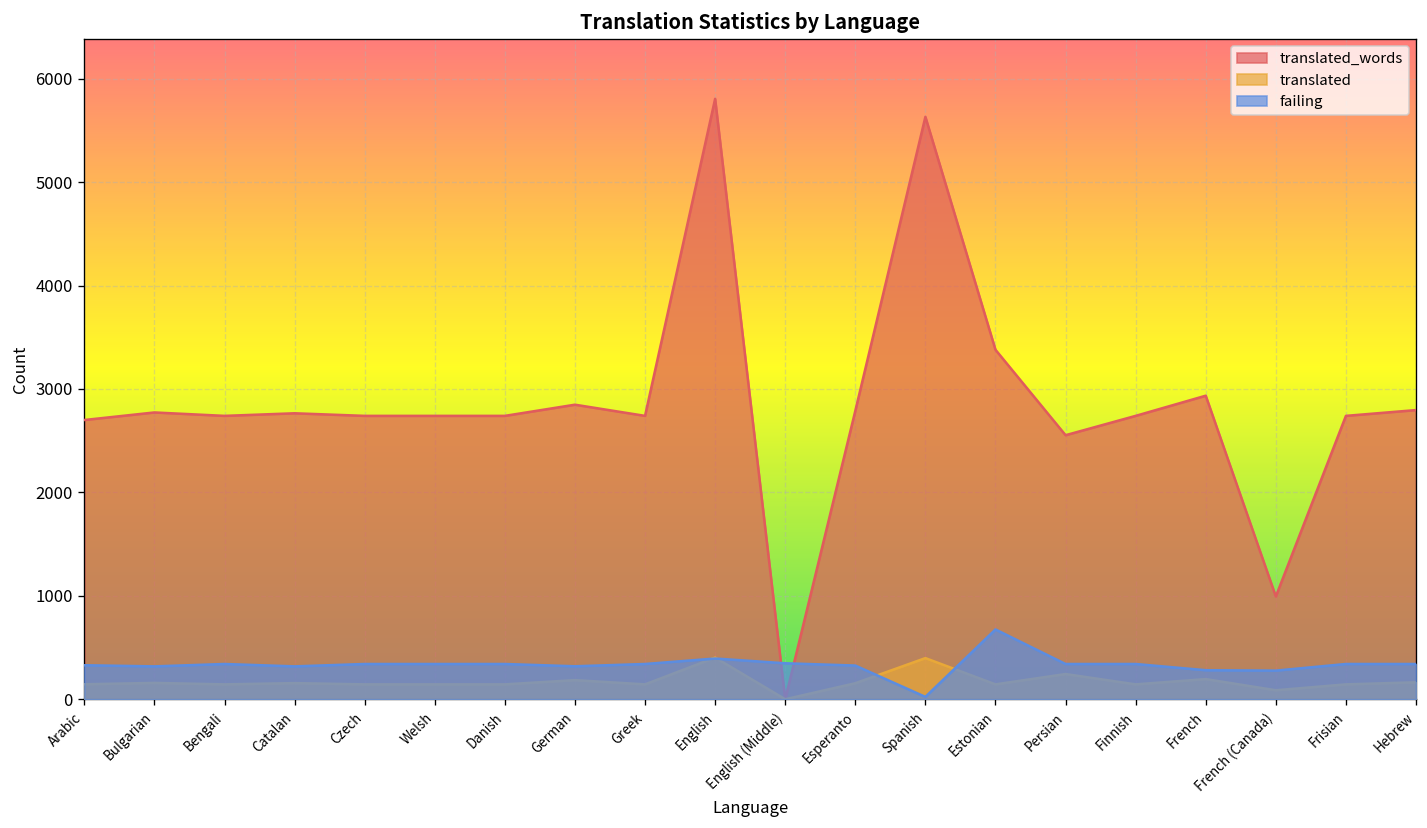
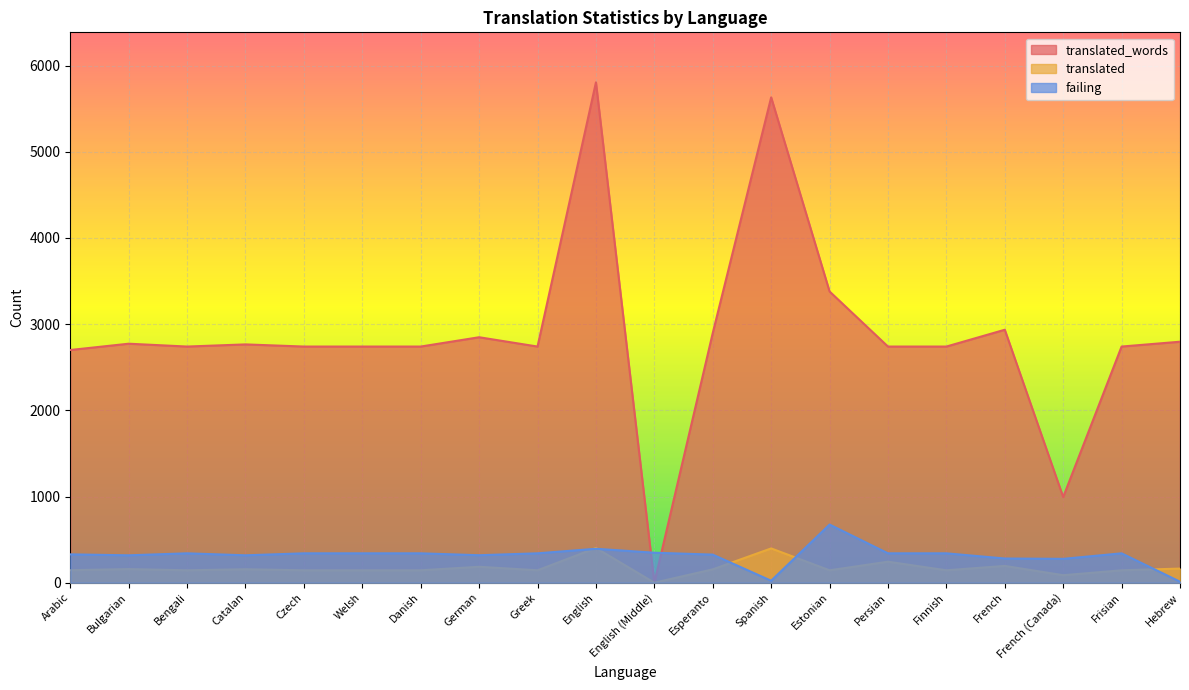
  {
    "translated_words": {
      "Arabic": 2700,
      "Bulgarian": 2800,
      "Bengali": 2700,
      "Catalan": 2800,
      "Czech": 2700,
      "Welsh": 2700,
      "Danish": 2700,
      "German": 2800,
      "Greek": 2700,
      "English": 5800,
-     "Esperanto": 2800,
+     "Esperanto": 2900,
      "Spanish": 5600,
      "Estonian": 3400,
-     "Persian": 2600,
+     "Persian": 2700,
      "Finnish": 2700,
      "French": 2900,
      "French (Canada)": 1000,
      "Frisian": 2700,
      "Hebrew": 2800
    },
    "translated": {
      "Arabic": 100,
      "Bulgarian": 200,
      "Bengali": 100,
      "Catalan": 200,
      "Czech": 100,
      "Welsh": 100,
      "Danish": 100,
      "German": 200,
      "Greek": 100,
      "Esperanto": 200,
      "Spanish": 400,
      "Estonian": 100,
      "Persian": 200,
      "Finnish": 100,
      "French": 200,
      "French (Canada)": 100,
      "Frisian": 100,
      "Hebrew": 200
    },
    "failing": {
      "Arabic": 300,
      "Bulgarian": 300,
      "Bengali": 300,
      "Catalan": 300,
      "Czech": 300,
      "Welsh": 300,
      "Danish": 300,
      "German": 300,
      "Greek": 300,
      "English (Middle)": 300,
      "Esperanto": 300,
      "Spanish": 0,
      "Estonian": 700,
      "Persian": 300,
      "Finnish": 300,
      "French": 300,
      "French (Canada)": 300,
      "Frisian": 300,
-     "Hebrew": 300
+     "Hebrew": 0
    }
  }
